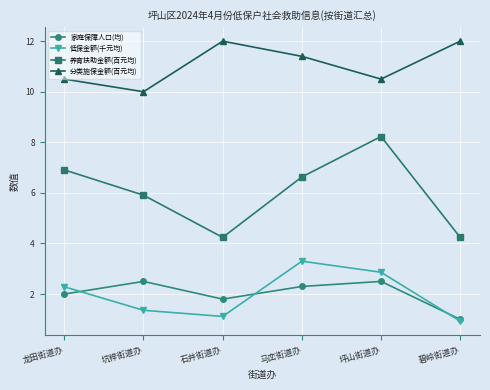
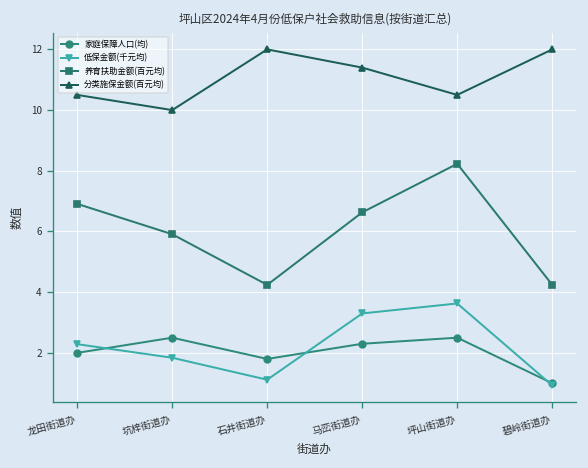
  {
    "低保金额(千元均)": {
      "龙田街道办": 2.3,
-     "坑梓街道办": 1.4,
+     "坑梓街道办": 1.8,
      "石井街道办": 1.1,
      "马峦街道办": 3.3,
-     "坪山街道办": 2.9
+     "坪山街道办": 3.6
    }
  }
